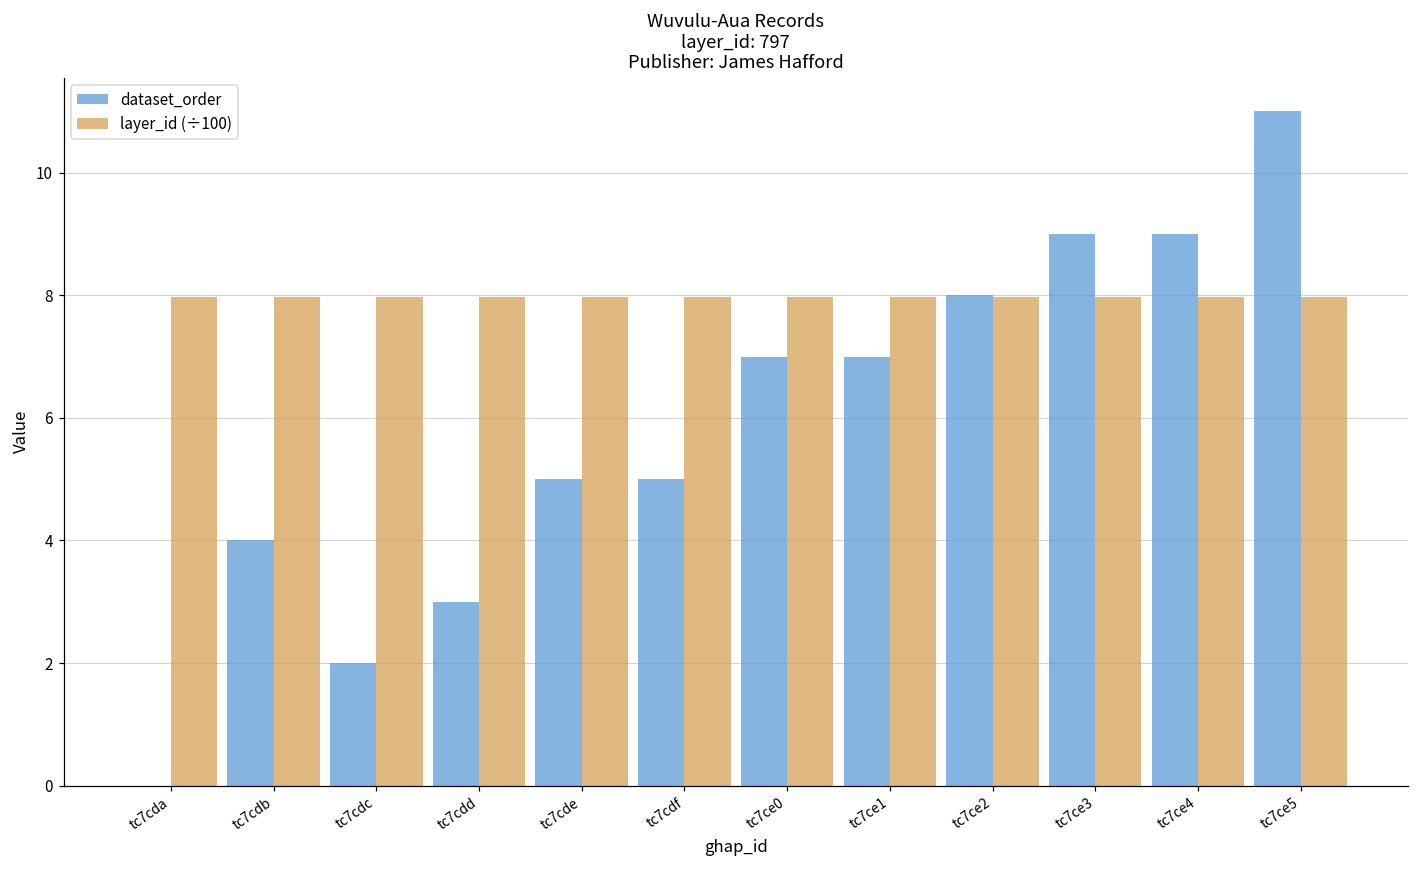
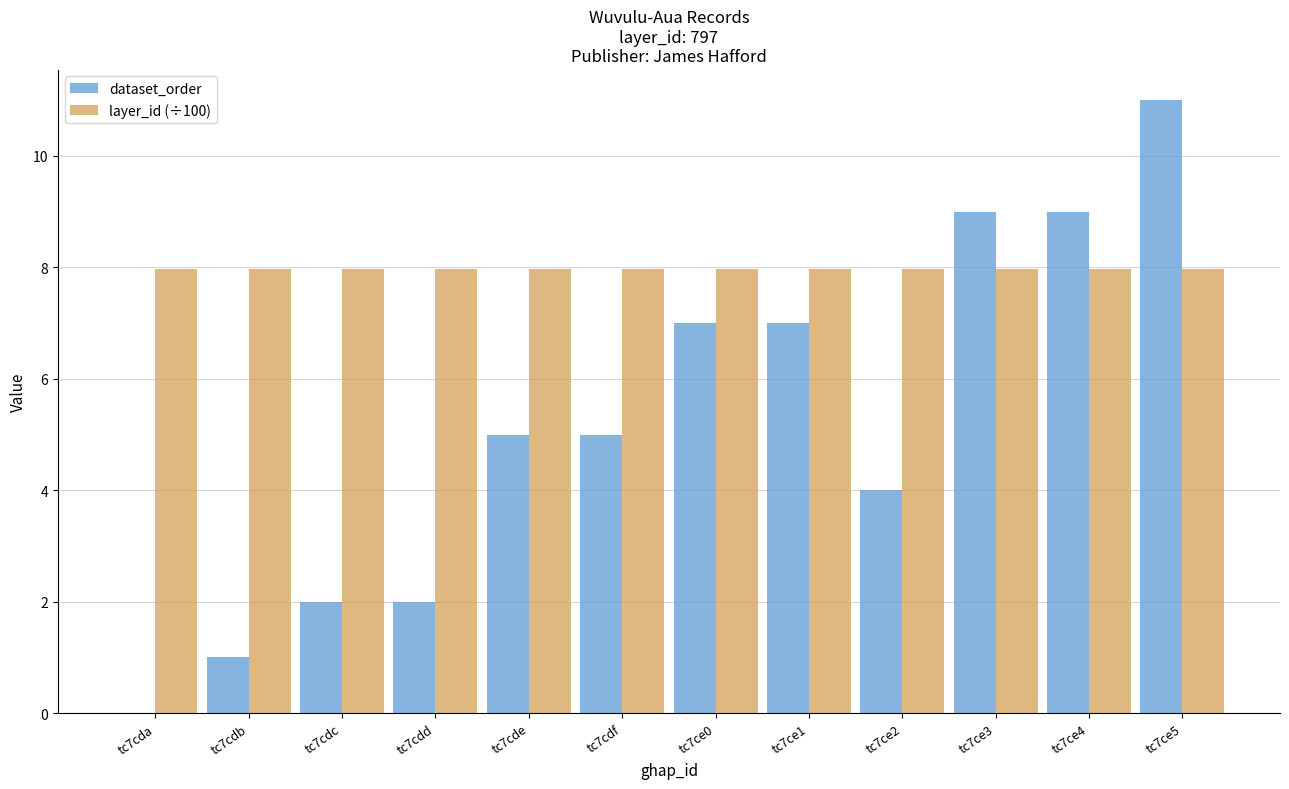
  {
    "dataset_order": {
      "tc7cda": 0,
-     "tc7cdb": 4,
+     "tc7cdb": 1,
      "tc7cdc": 2,
-     "tc7cdd": 3,
+     "tc7cdd": 2,
      "tc7cde": 5,
      "tc7cdf": 5,
      "tc7ce0": 7,
      "tc7ce1": 7,
-     "tc7ce2": 8,
+     "tc7ce2": 4,
      "tc7ce3": 9,
      "tc7ce4": 9,
      "tc7ce5": 11
    },
    "layer_id (÷100)": {
      "tc7cda": 8,
      "tc7cdb": 8,
      "tc7cdc": 8,
      "tc7cdd": 8,
      "tc7cde": 8,
      "tc7cdf": 8,
      "tc7ce0": 8,
      "tc7ce1": 8,
      "tc7ce2": 8,
      "tc7ce3": 8,
      "tc7ce4": 8,
      "tc7ce5": 8
    }
  }
